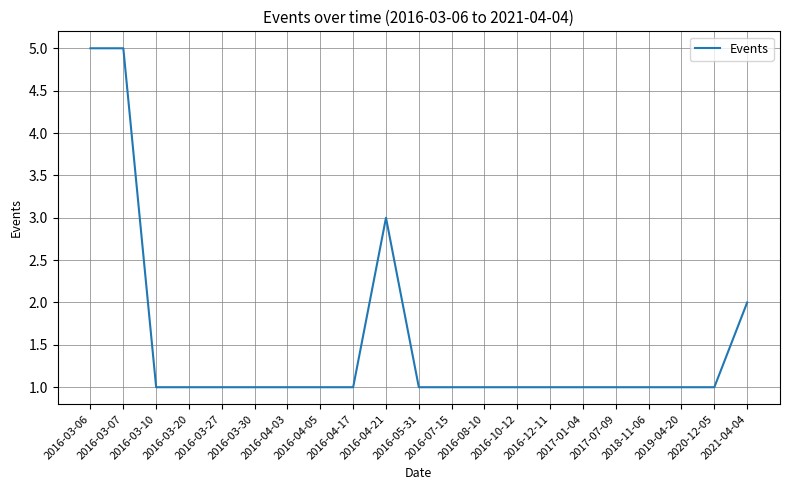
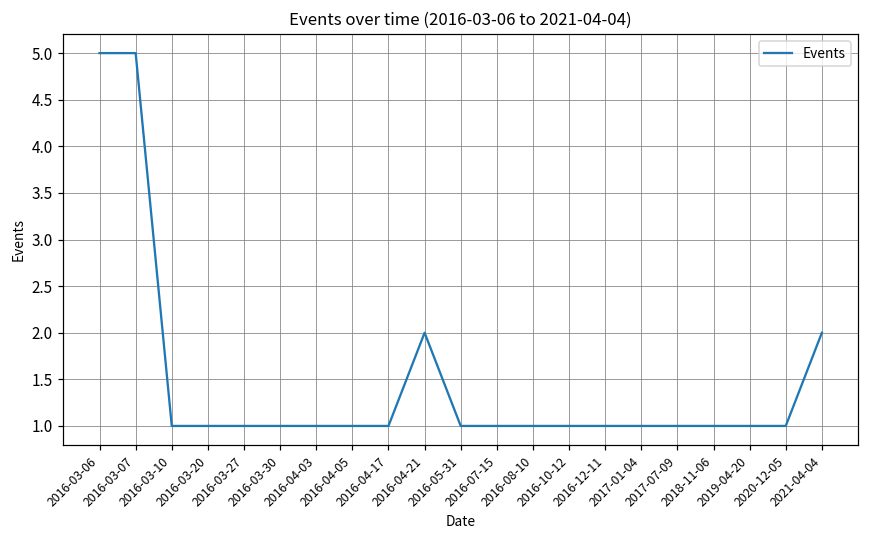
  {
    "2016-03-06": 5,
    "2016-03-07": 5,
    "2016-03-10": 1,
    "2016-03-20": 1,
    "2016-03-27": 1,
    "2016-03-30": 1,
    "2016-04-03": 1,
    "2016-04-05": 1,
    "2016-04-17": 1,
-   "2016-04-21": 3,
+   "2016-04-21": 2,
    "2016-05-31": 1,
    "2016-07-15": 1,
    "2016-08-10": 1,
    "2016-10-12": 1,
    "2016-12-11": 1,
    "2017-01-04": 1,
    "2017-07-09": 1,
    "2018-11-06": 1,
    "2019-04-20": 1,
    "2020-12-05": 1,
    "2021-04-04": 2
  }
